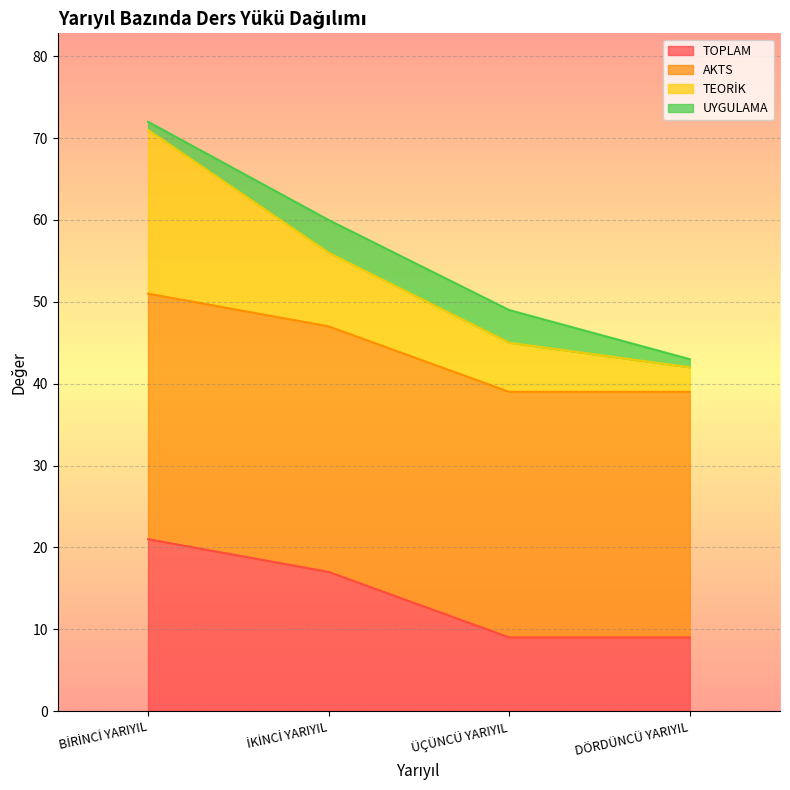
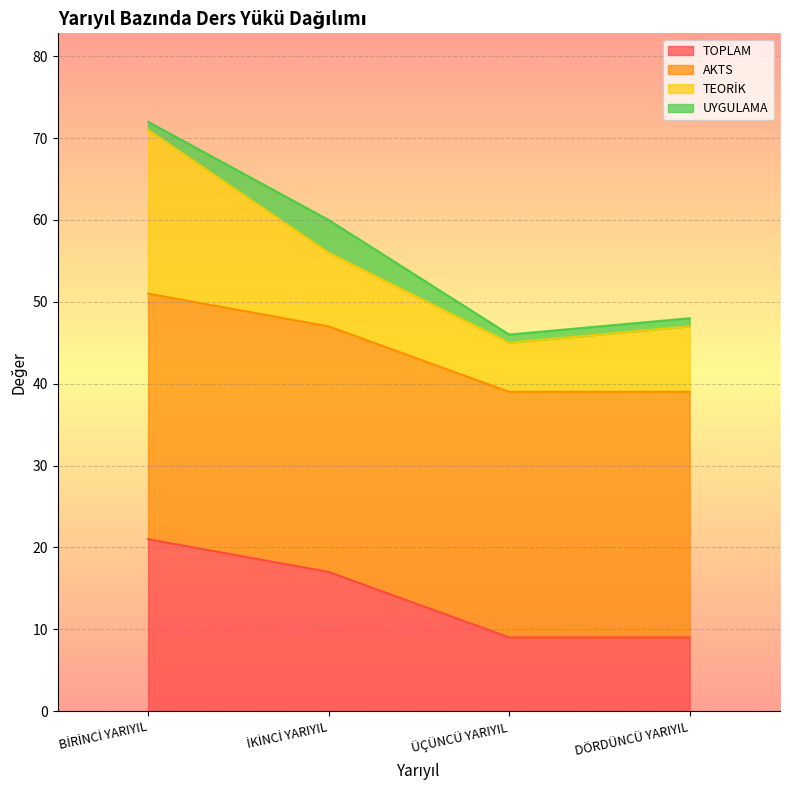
  {
    "TOPLAM": {
      "BİRİNCİ YARIYIL": 21,
      "İKİNCİ YARIYIL": 17,
      "ÜÇÜNCÜ YARIYIL": 9,
      "DÖRDÜNCÜ YARIYIL": 9
    },
    "AKTS": {
      "BİRİNCİ YARIYIL": 30,
      "İKİNCİ YARIYIL": 30,
      "ÜÇÜNCÜ YARIYIL": 30,
      "DÖRDÜNCÜ YARIYIL": 30
    },
    "TEORİK": {
      "BİRİNCİ YARIYIL": 20,
      "İKİNCİ YARIYIL": 9,
      "ÜÇÜNCÜ YARIYIL": 6,
-     "DÖRDÜNCÜ YARIYIL": 3
+     "DÖRDÜNCÜ YARIYIL": 8
    },
    "UYGULAMA": {
      "BİRİNCİ YARIYIL": 1,
      "İKİNCİ YARIYIL": 4,
-     "ÜÇÜNCÜ YARIYIL": 4,
+     "ÜÇÜNCÜ YARIYIL": 1,
      "DÖRDÜNCÜ YARIYIL": 1
    }
  }
